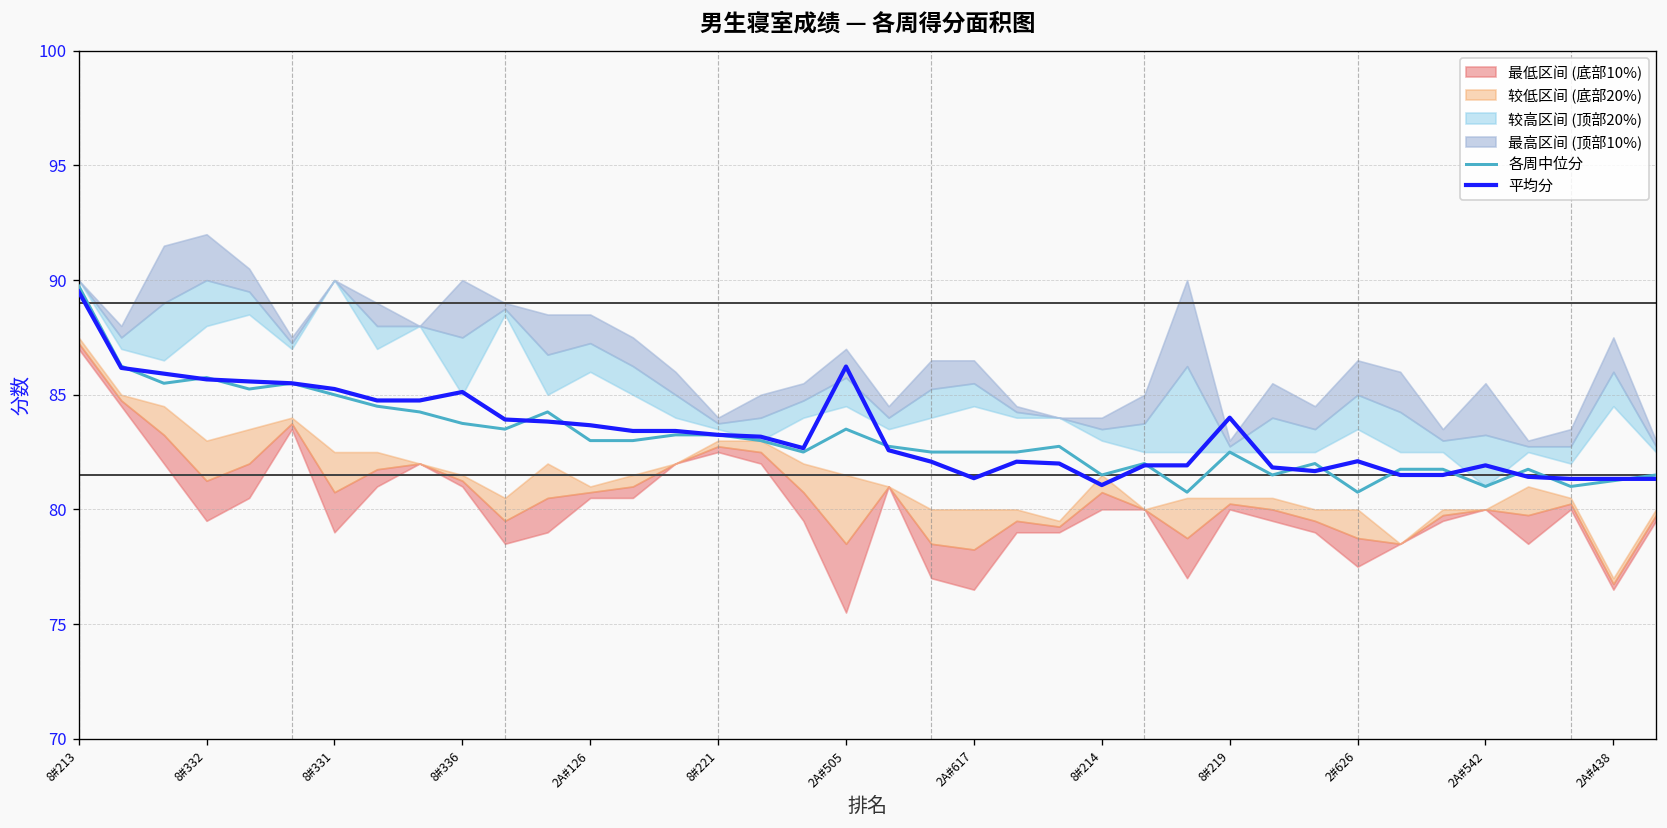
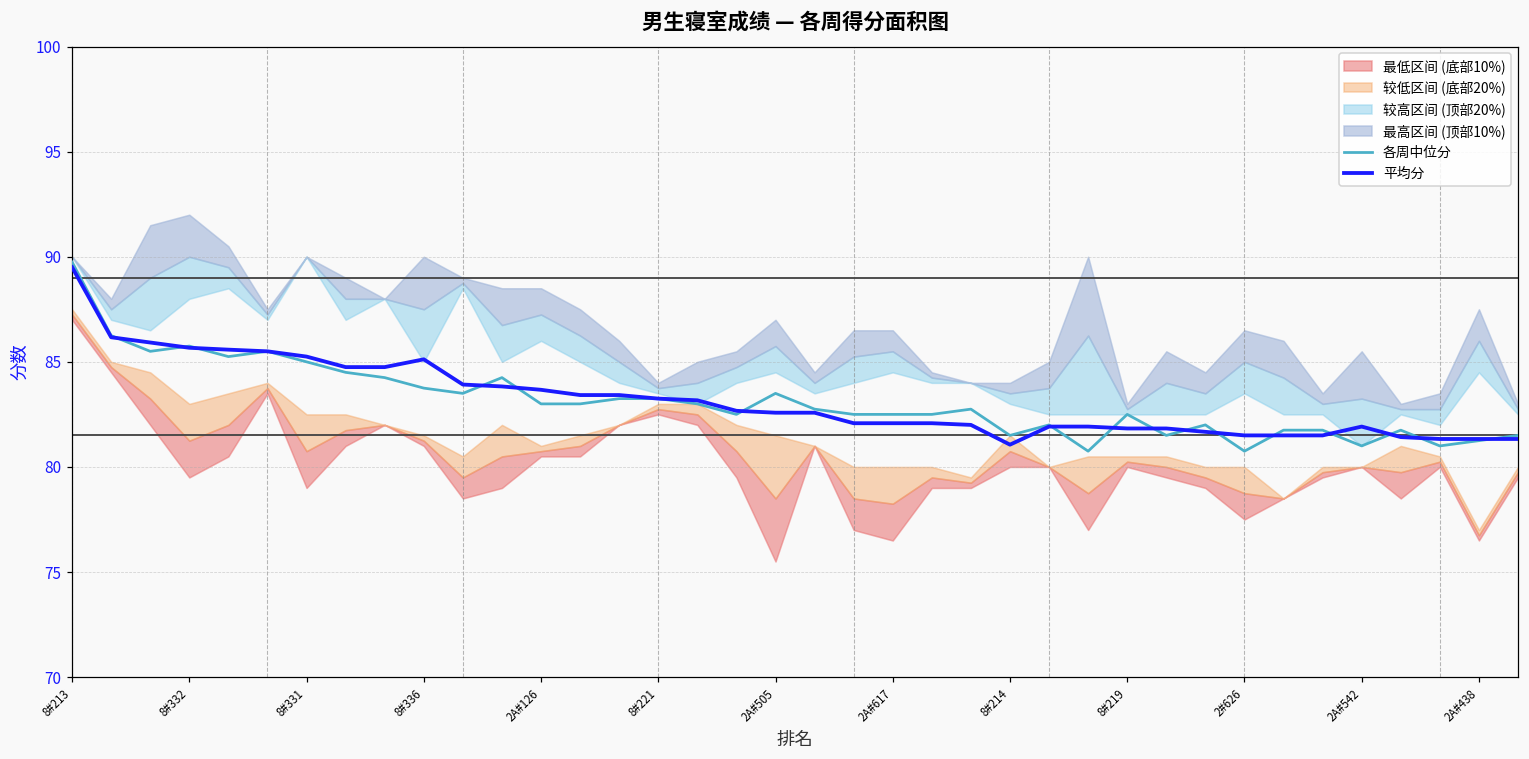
  {
    "各周中位分": {
      "8#213": 89.8,
      "8#331": 85.0,
      "8#336": 83.8,
      "2A#126": 83.0,
      "2A#505": 83.5,
      "2A#617": 82.5,
      "8#219": 82.5,
      "2#626": 80.8,
      "2A#542": 81.0
    },
    "平均分": {
      "8#213": 89.5,
      "8#331": 85.3,
      "8#336": 85.1,
      "2A#126": 83.7,
-     "2A#505": 86.2,
-     "2A#617": 81.4,
+     "2A#505": 82.6,
+     "2A#617": 82.1,
      "8#214": 81.1,
-     "8#219": 84.0,
-     "2#626": 82.1,
+     "8#219": 81.8,
+     "2#626": 81.5,
      "2A#542": 81.9
    }
  }
